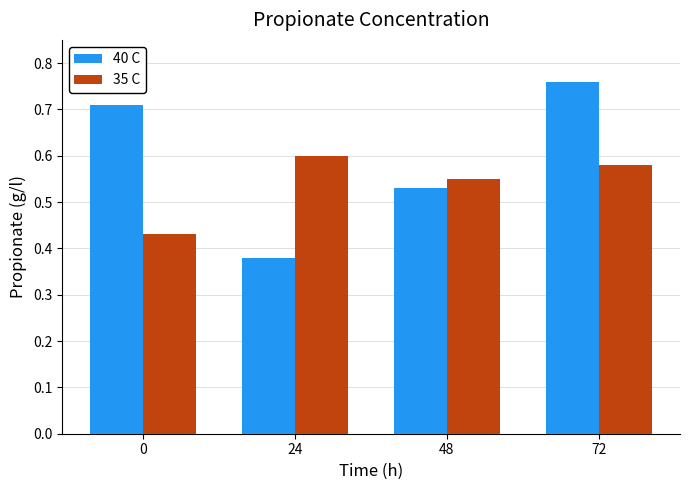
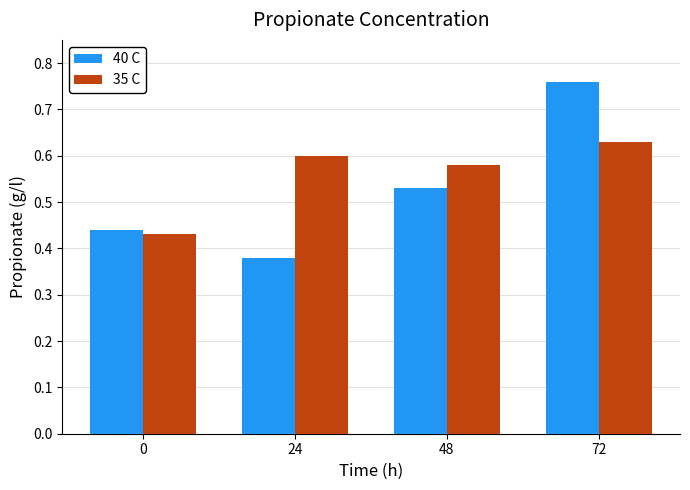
  {
    "40 C": {
-     "0": 0.71,
+     "0": 0.44,
      "24": 0.38,
      "48": 0.53,
      "72": 0.76
    },
    "35 C": {
      "0": 0.43,
      "24": 0.60,
-     "48": 0.55,
-     "72": 0.58
+     "48": 0.58,
+     "72": 0.63
    }
  }
